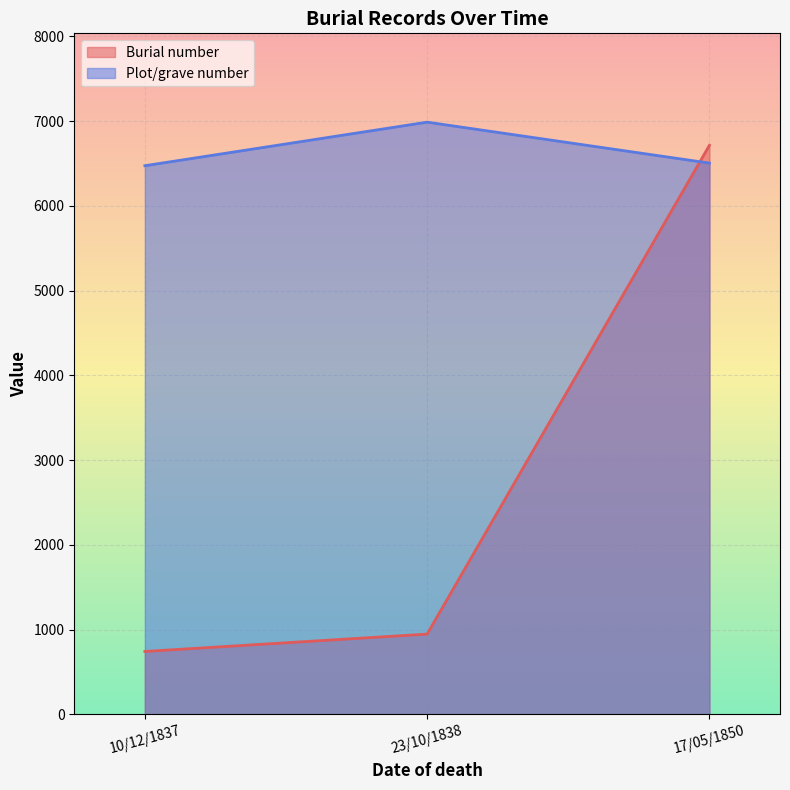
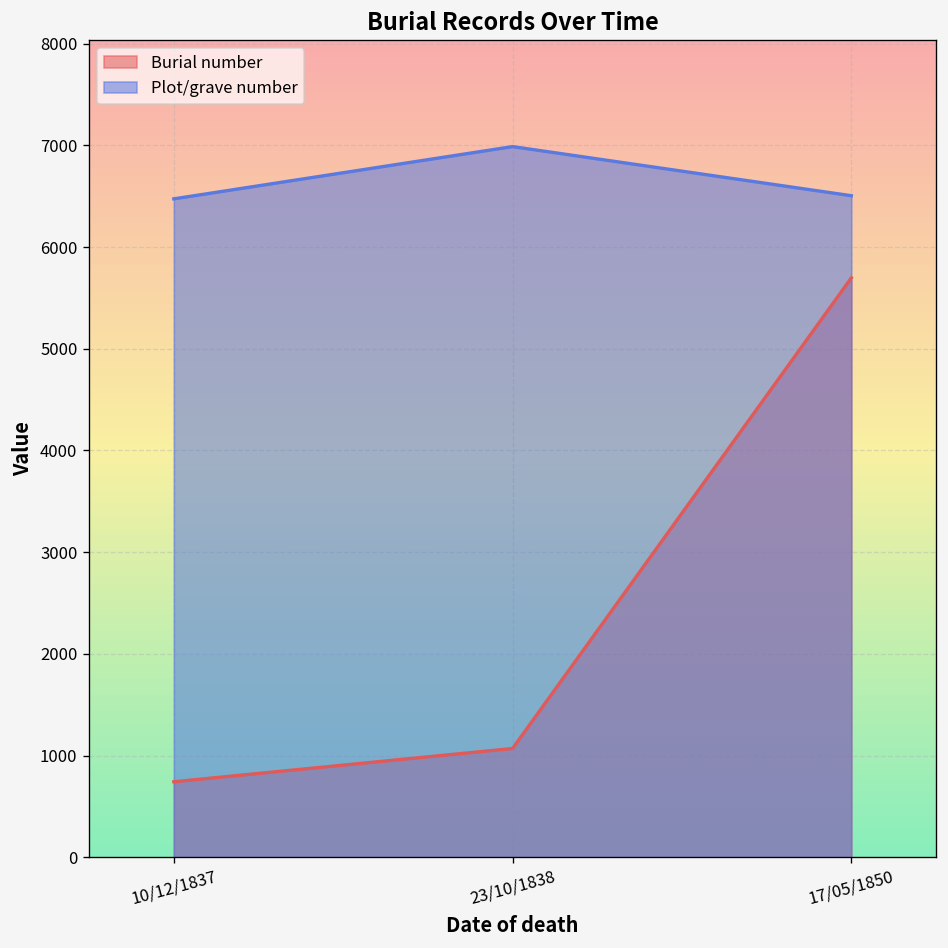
  {
    "Burial number": {
      "10/12/1837": 700,
-     "23/10/1838": 900,
-     "17/05/1850": 6700
+     "23/10/1838": 1100,
+     "17/05/1850": 5700
    },
    "Plot/grave number": {
      "10/12/1837": 6500,
      "23/10/1838": 7000,
      "17/05/1850": 6500
    }
  }
